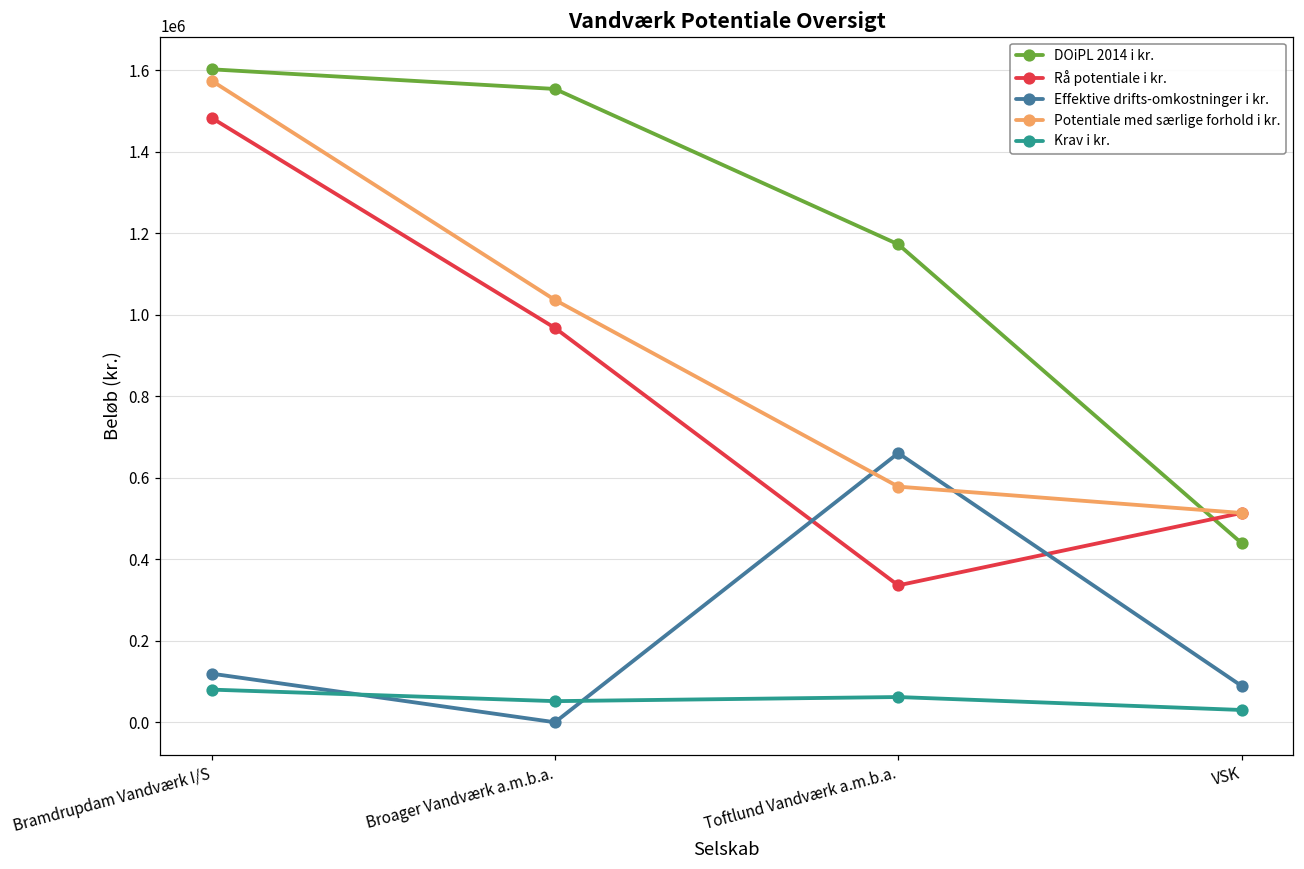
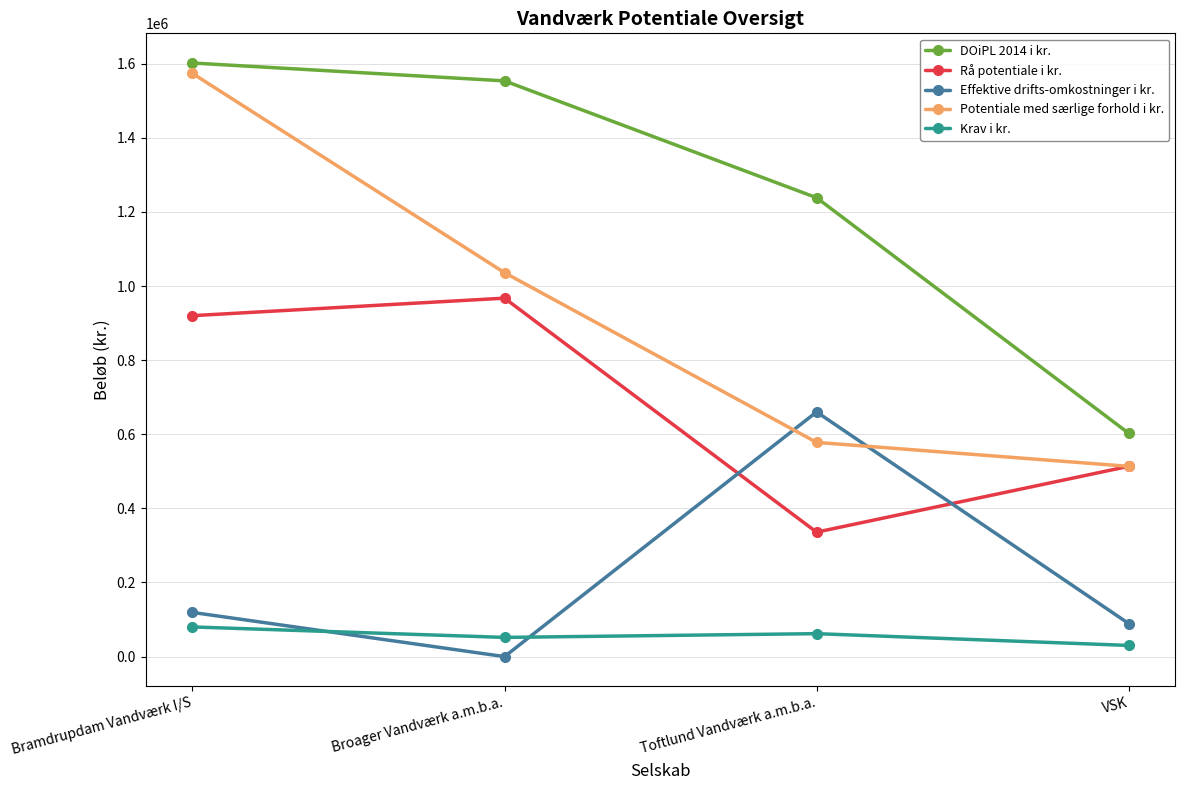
  {
    "DOiPL 2014 i kr.": {
      "Bramdrupdam Vandværk I/S": 1600000,
      "Broager Vandværk a.m.b.a.": 1550000,
-     "Toftlund Vandværk a.m.b.a.": 1170000,
-     "VSK": 440000
+     "Toftlund Vandværk a.m.b.a.": 1240000,
+     "VSK": 600000
    },
    "Rå potentiale i kr.": {
-     "Bramdrupdam Vandværk I/S": 1480000,
+     "Bramdrupdam Vandværk I/S": 920000,
      "Broager Vandværk a.m.b.a.": 970000,
      "Toftlund Vandværk a.m.b.a.": 340000
    },
    "Potentiale med særlige forhold i kr.": {
      "Bramdrupdam Vandværk I/S": 1570000,
      "Broager Vandværk a.m.b.a.": 1040000,
      "Toftlund Vandværk a.m.b.a.": 580000
    }
  }
